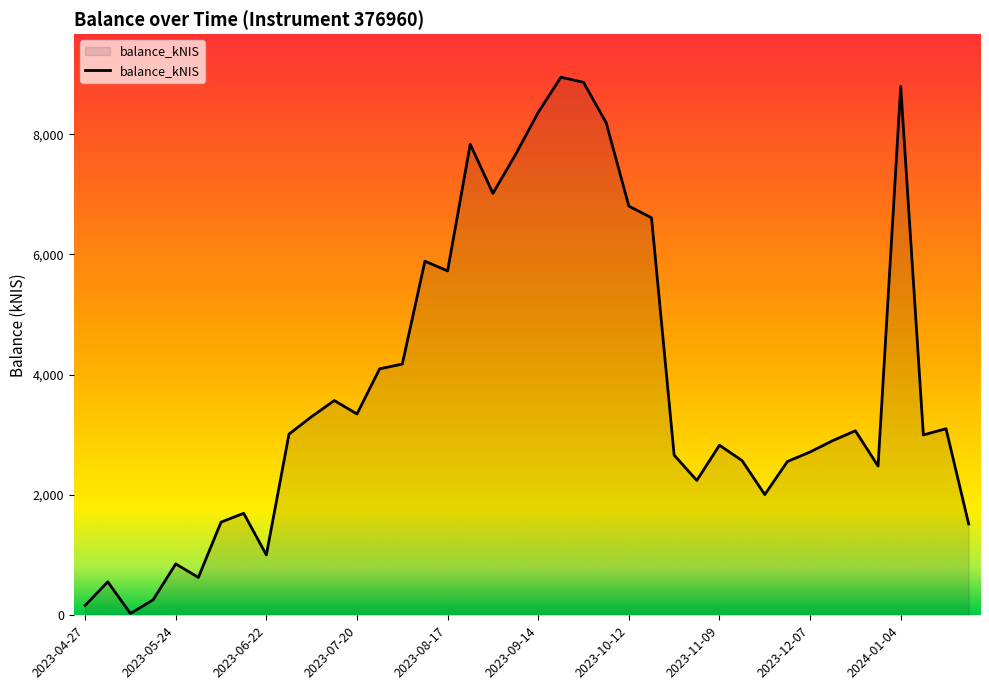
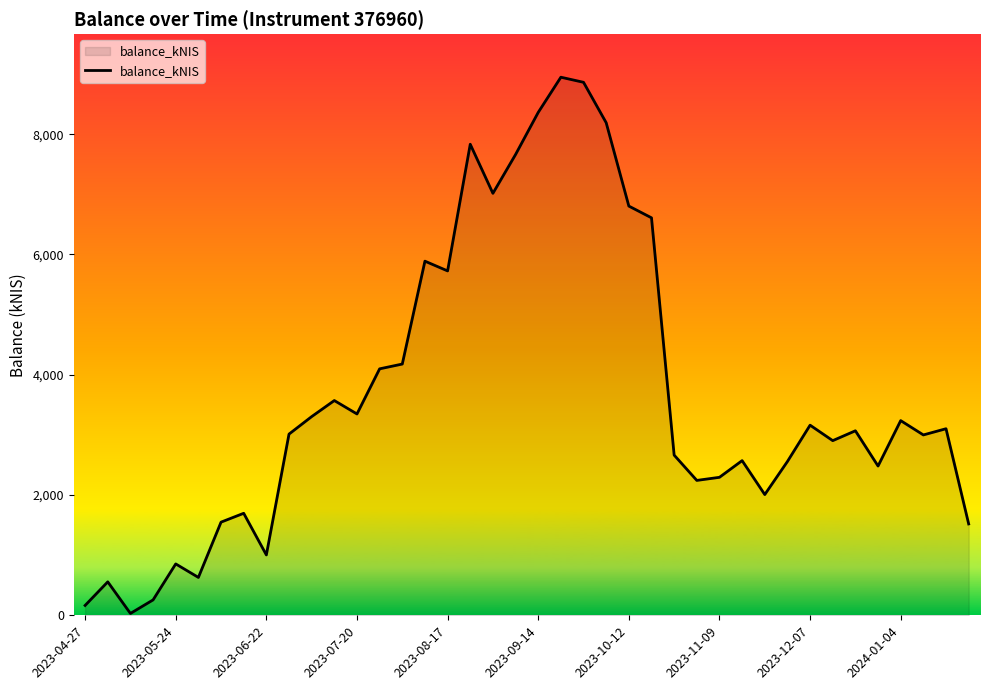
  {
    "2023-04-27": "200",
    "2023-05-24": "900",
    "2023-06-22": "1,000",
    "2023-07-20": "3,300",
    "2023-08-17": "5,700",
    "2023-09-14": "8,400",
    "2023-10-12": "6,800",
-   "2023-11-09": "2,800",
-   "2023-12-07": "2,700",
-   "2024-01-04": "8,800"
+   "2023-11-09": "2,300",
+   "2023-12-07": "3,200",
+   "2024-01-04": "3,200"
  }
